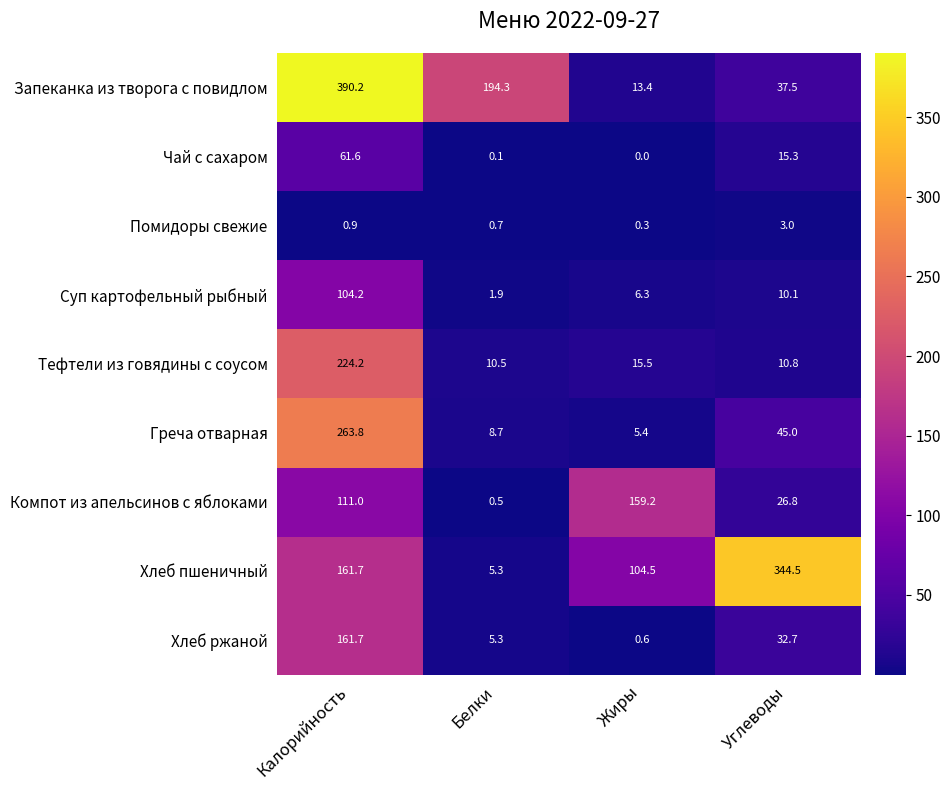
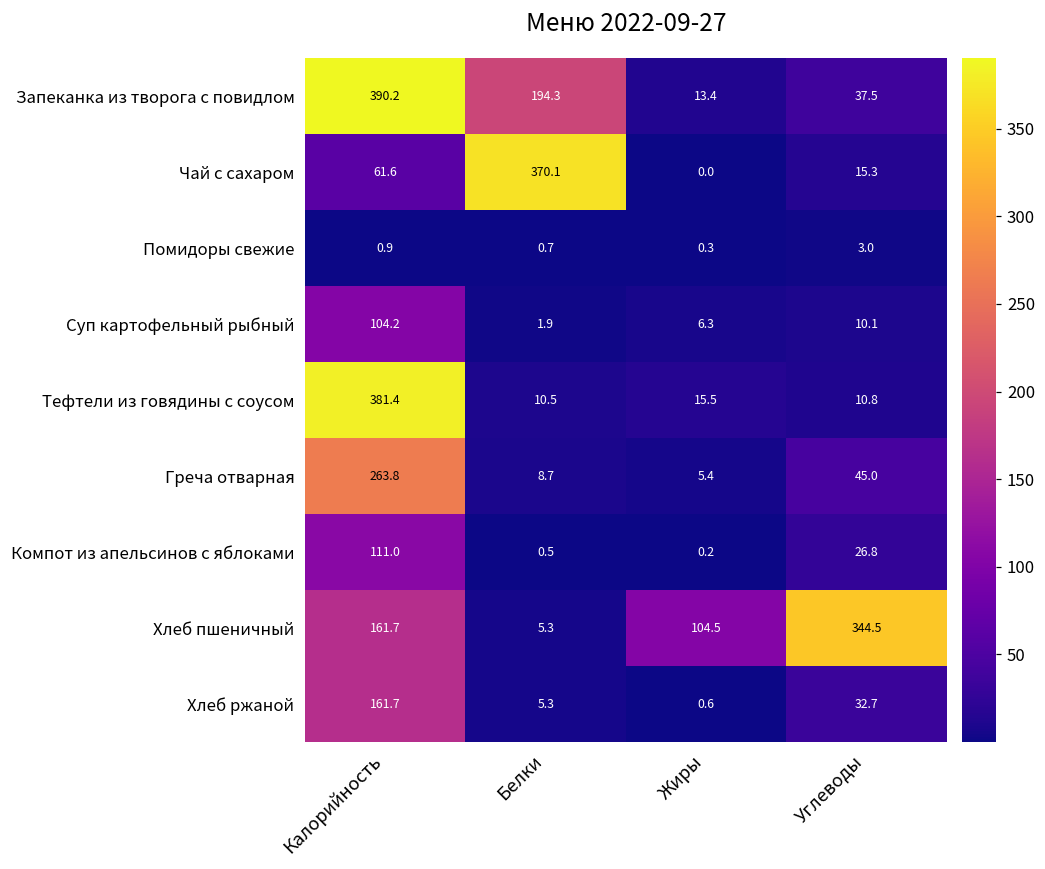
  {
    "Запеканка из творога с повидлом": {
      "Калорийность": 390.2,
      "Белки": 194.3,
      "Жиры": 13.4,
      "Углеводы": 37.5
    },
    "Чай с сахаром": {
      "Калорийность": 61.6,
-     "Белки": 0.1,
+     "Белки": 370.1,
      "Жиры": 0.0,
      "Углеводы": 15.3
    },
    "Помидоры свежие": {
      "Калорийность": 0.9,
      "Белки": 0.7,
      "Жиры": 0.3,
      "Углеводы": 3.0
    },
    "Суп картофельный рыбный": {
      "Калорийность": 104.2,
      "Белки": 1.9,
      "Жиры": 6.3,
      "Углеводы": 10.1
    },
    "Тефтели из говядины с соусом": {
-     "Калорийность": 224.2,
+     "Калорийность": 381.4,
      "Белки": 10.5,
      "Жиры": 15.5,
      "Углеводы": 10.8
    },
    "Греча отварная": {
      "Калорийность": 263.8,
      "Белки": 8.7,
      "Жиры": 5.4,
      "Углеводы": 45.0
    },
    "Компот из апельсинов с яблоками": {
      "Калорийность": 111.0,
      "Белки": 0.5,
-     "Жиры": 159.2,
+     "Жиры": 0.2,
      "Углеводы": 26.8
    },
    "Хлеб пшеничный": {
      "Калорийность": 161.7,
      "Белки": 5.3,
      "Жиры": 104.5,
      "Углеводы": 344.5
    },
    "Хлеб ржаной": {
      "Калорийность": 161.7,
      "Белки": 5.3,
      "Жиры": 0.6,
      "Углеводы": 32.7
    }
  }
